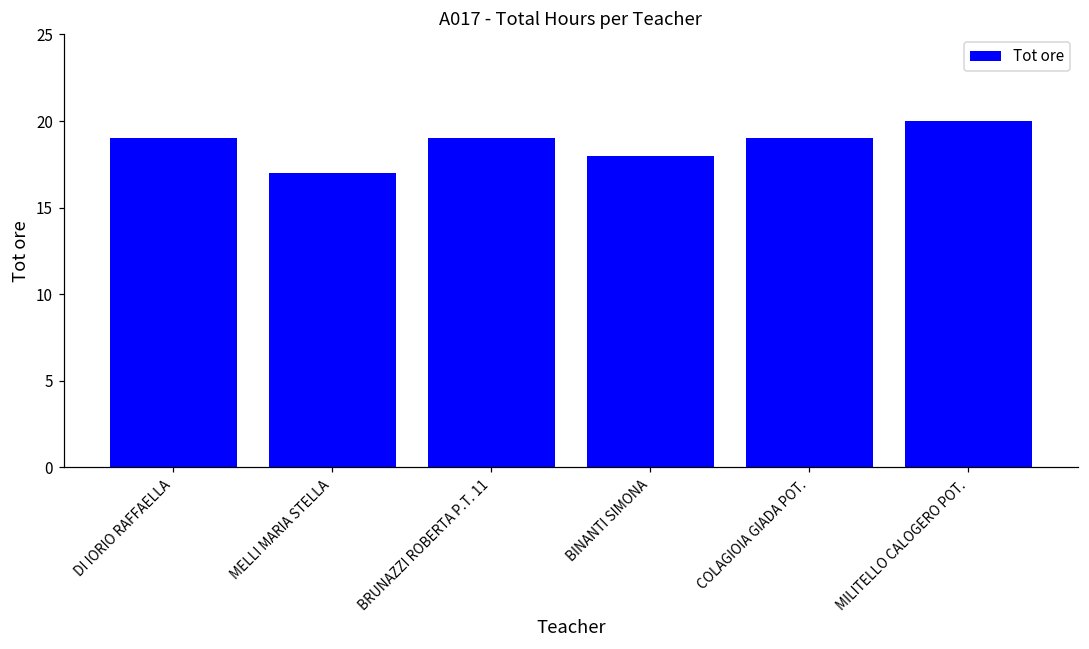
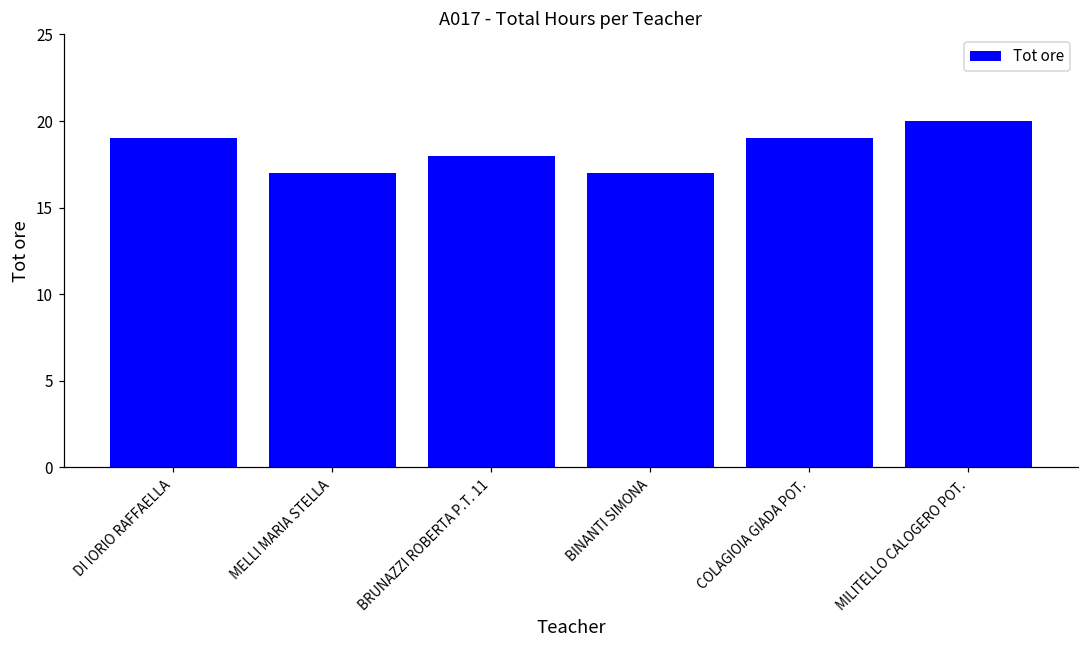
  {
    "DI IORIO RAFFAELLA": 19,
    "MELLI MARIA STELLA": 17,
-   "BRUNAZZI ROBERTA P.T. 11": 19,
-   "BINANTI SIMONA": 18,
+   "BRUNAZZI ROBERTA P.T. 11": 18,
+   "BINANTI SIMONA": 17,
    "COLAGIOIA GIADA POT.": 19,
    "MILITELLO CALOGERO POT.": 20
  }
